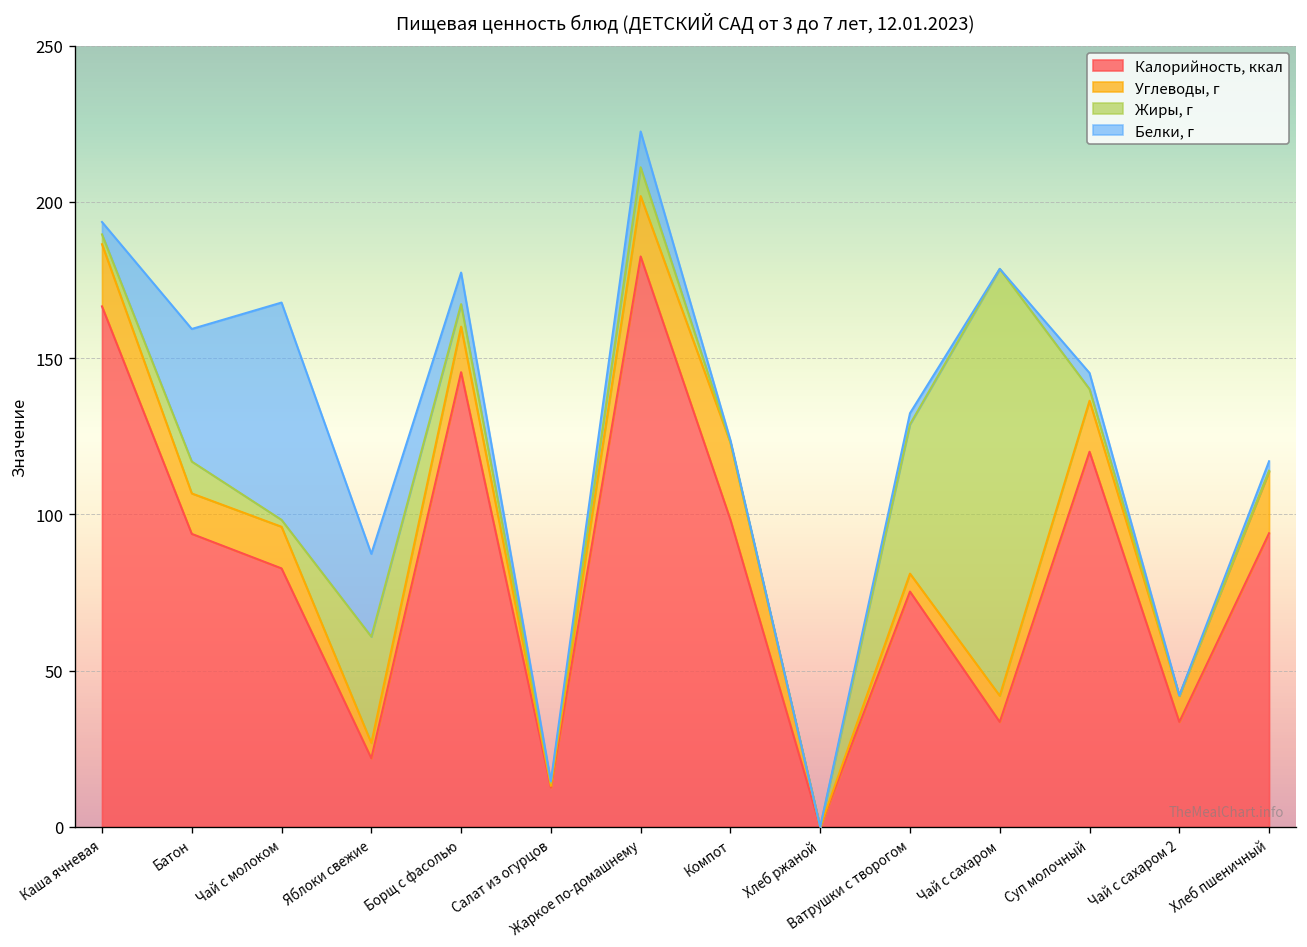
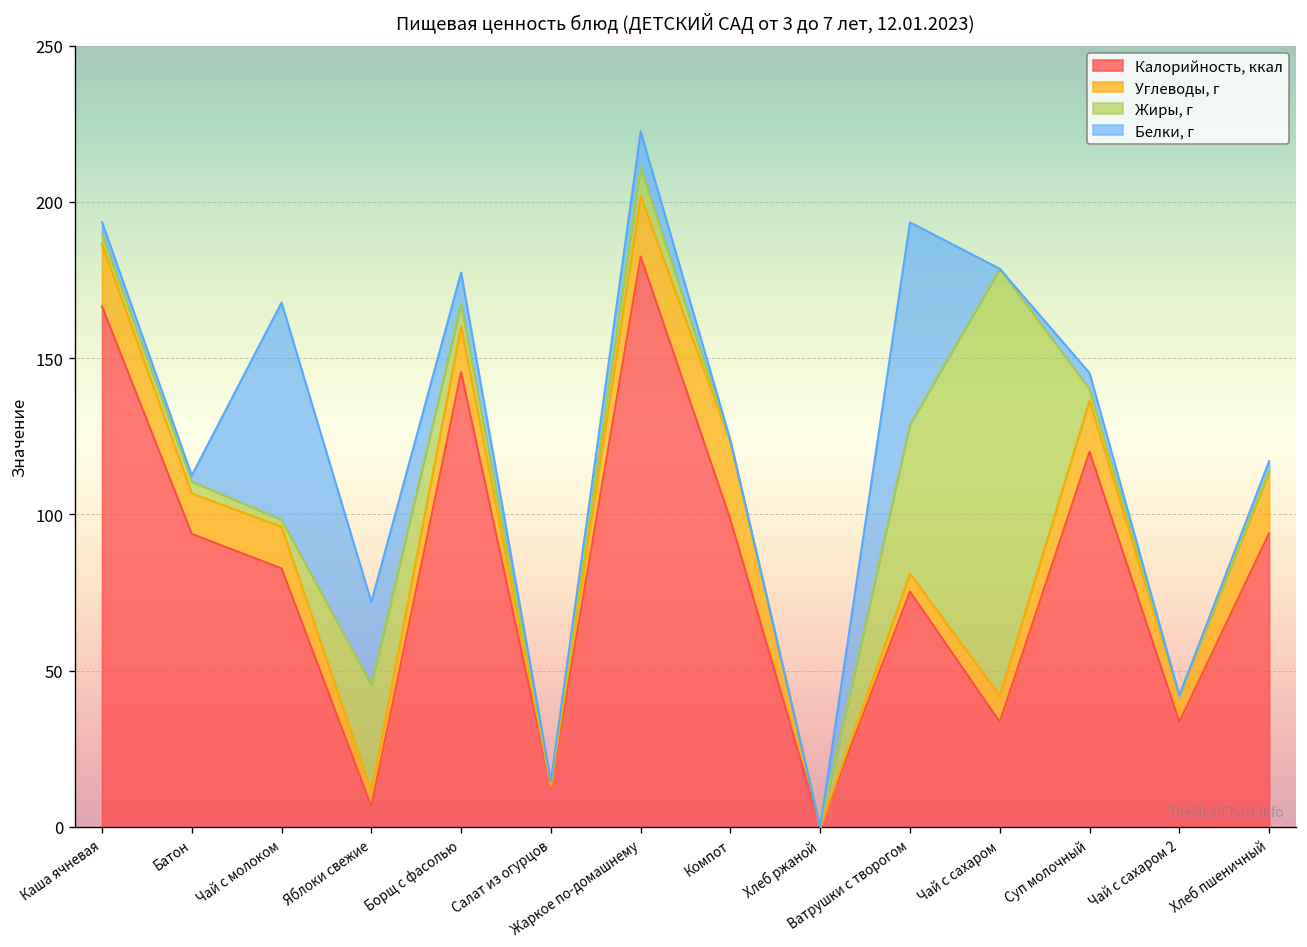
  {
    "Калорийность, ккал": {
      "Каша ячневая": 167,
      "Батон": 94,
      "Чай с молоком": 83,
-     "Яблоки свежие": 22,
+     "Яблоки свежие": 7,
      "Борщ с фасолью": 146,
      "Жаркое по-домашнему": 183,
      "Компот": 98,
      "Ватрушки с творогом": 75,
      "Чай с сахаром": 34,
      "Суп молочный": 120,
      "Чай с сахаром 2": 34,
      "Хлеб пшеничный": 94
    },
    "Углеводы, г": {
      "Каша ячневая": 20,
      "Батон": 13,
      "Чай с молоком": 13,
      "Яблоки свежие": 5,
      "Борщ с фасолью": 15,
      "Жаркое по-домашнему": 19,
      "Ватрушки с творогом": 6,
      "Чай с сахаром": 8,
      "Суп молочный": 16
    },
    "Жиры, г": {
      "Каша ячневая": 3,
-     "Батон": 10,
+     "Батон": 4,
      "Чай с молоком": 2,
      "Яблоки свежие": 34,
      "Борщ с фасолью": 7,
      "Жаркое по-домашнему": 9,
      "Ватрушки с творогом": 48,
      "Суп молочный": 4
    },
    "Белки, г": {
      "Каша ячневая": 4,
-     "Батон": 42,
+     "Батон": 2,
      "Чай с молоком": 70,
      "Яблоки свежие": 27,
      "Борщ с фасолью": 10,
      "Жаркое по-домашнему": 11,
-     "Ватрушки с творогом": 4,
+     "Ватрушки с творогом": 65,
      "Суп молочный": 5,
      "Хлеб пшеничный": 3
    }
  }
